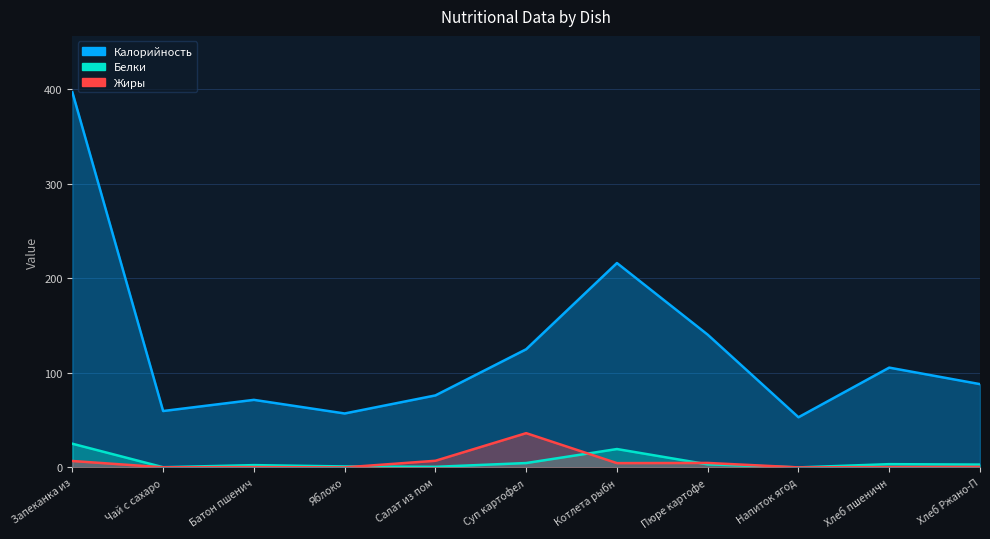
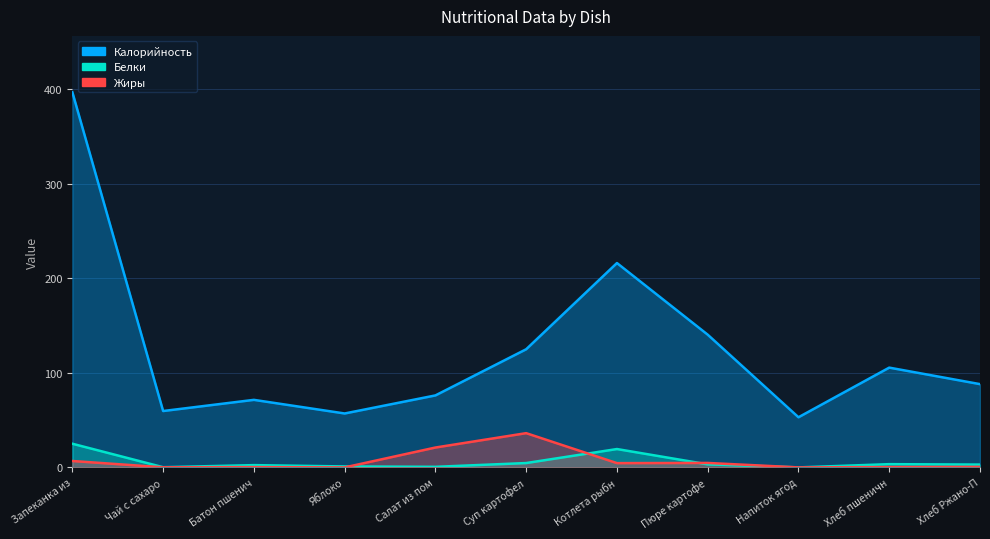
  {
    "Жиры": {
      "Запеканка из": 10,
-     "Салат из пом": 10,
+     "Салат из пом": 20,
      "Суп картофел": 40,
      "Котлета рыбн": 0,
      "Хлеб пшеничн": 0
    }
  }
